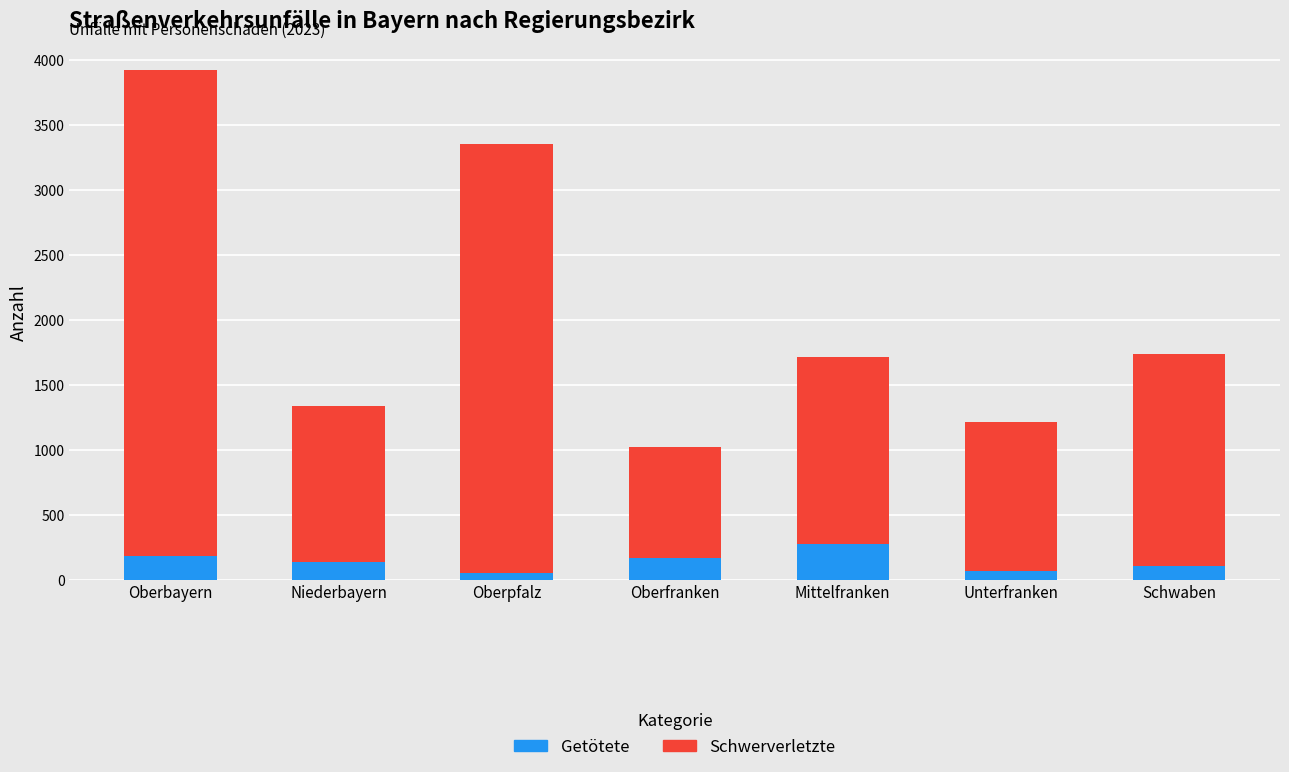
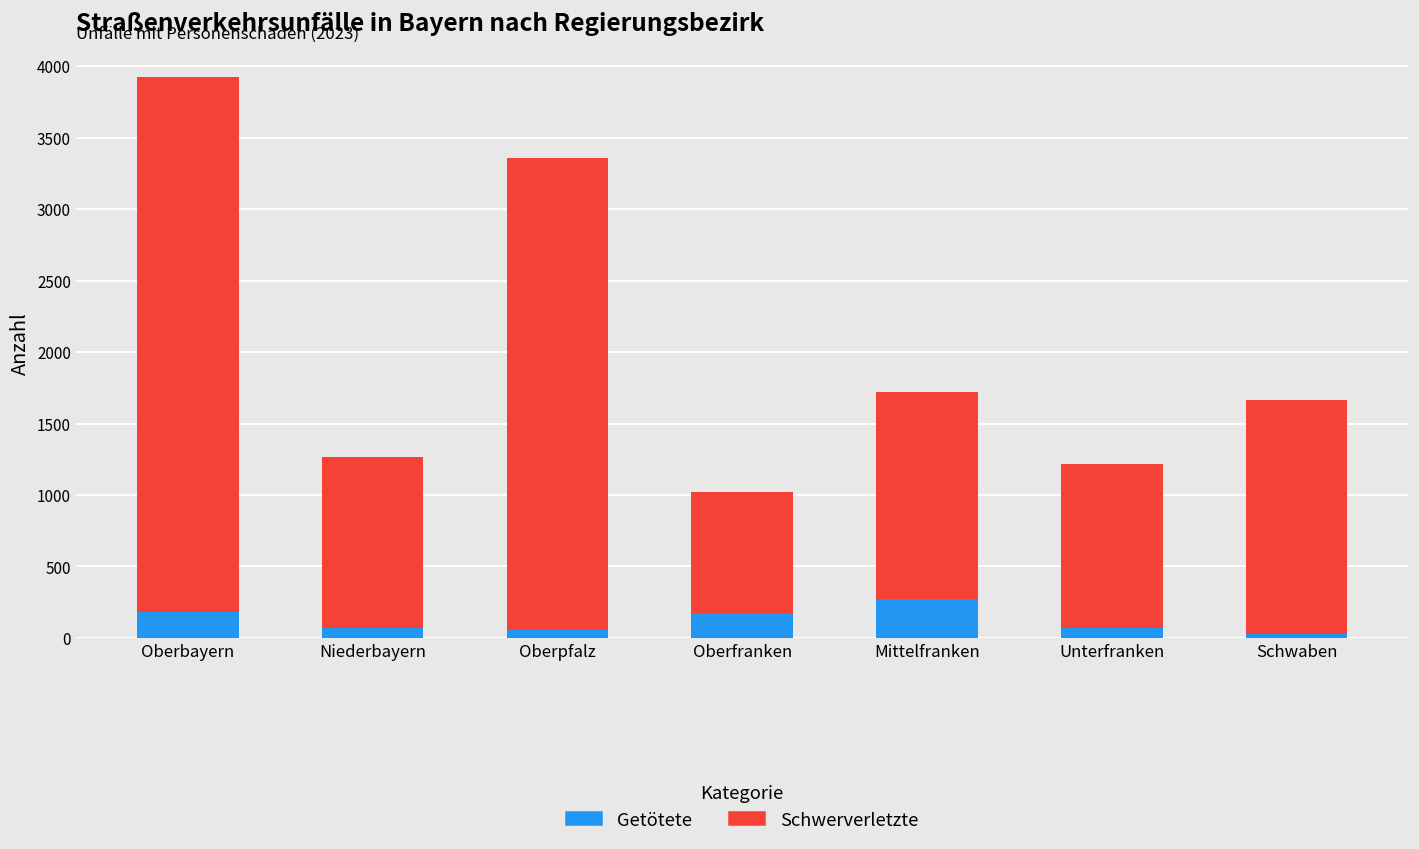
  {
    "Getötete": {
      "Oberbayern": 180,
-     "Niederbayern": 140,
+     "Niederbayern": 70,
      "Oberpfalz": 60,
      "Oberfranken": 170,
      "Mittelfranken": 280,
      "Unterfranken": 70,
-     "Schwaben": 110
+     "Schwaben": 30
    },
    "Schwerverletzte": {
      "Oberbayern": 3740,
      "Niederbayern": 1200,
      "Oberpfalz": 3300,
      "Oberfranken": 850,
      "Mittelfranken": 1440,
      "Unterfranken": 1150,
      "Schwaben": 1640
    }
  }
